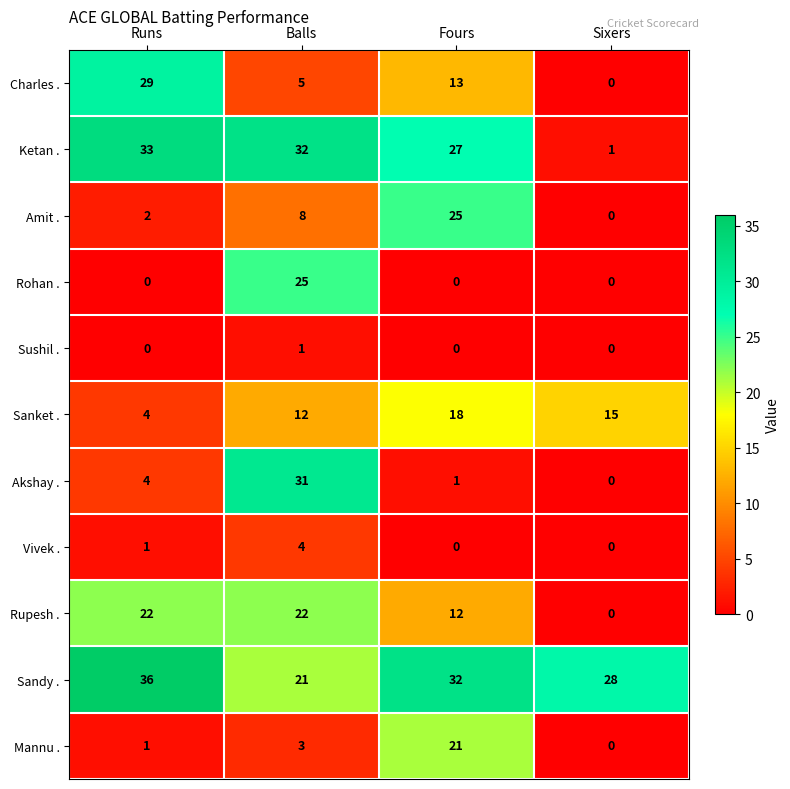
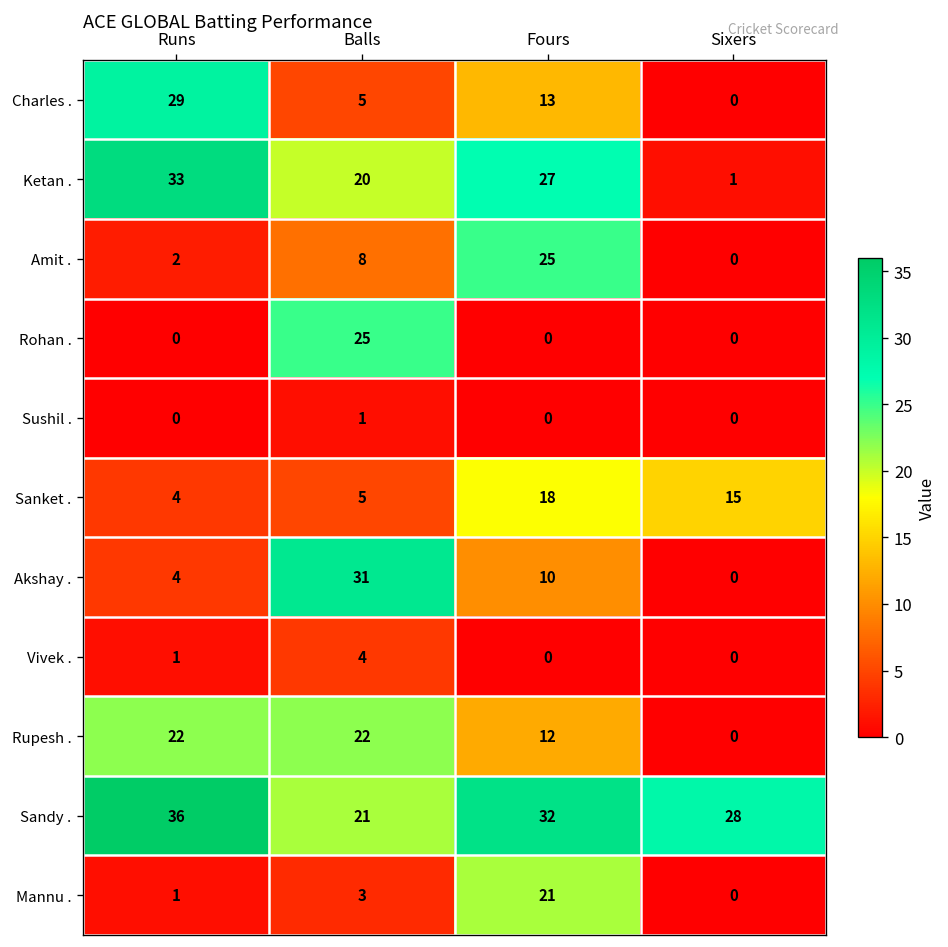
  {
    "Charles .": {
      "Runs": 29,
      "Balls": 5,
      "Fours": 13,
      "Sixers": 0
    },
    "Ketan .": {
      "Runs": 33,
-     "Balls": 32,
+     "Balls": 20,
      "Fours": 27,
      "Sixers": 1
    },
    "Amit .": {
      "Runs": 2,
      "Balls": 8,
      "Fours": 25,
      "Sixers": 0
    },
    "Rohan .": {
      "Runs": 0,
      "Balls": 25,
      "Fours": 0,
      "Sixers": 0
    },
    "Sushil .": {
      "Runs": 0,
      "Balls": 1,
      "Fours": 0,
      "Sixers": 0
    },
    "Sanket .": {
      "Runs": 4,
-     "Balls": 12,
+     "Balls": 5,
      "Fours": 18,
      "Sixers": 15
    },
    "Akshay .": {
      "Runs": 4,
      "Balls": 31,
-     "Fours": 1,
+     "Fours": 10,
      "Sixers": 0
    },
    "Vivek .": {
      "Runs": 1,
      "Balls": 4,
      "Fours": 0,
      "Sixers": 0
    },
    "Rupesh .": {
      "Runs": 22,
      "Balls": 22,
      "Fours": 12,
      "Sixers": 0
    },
    "Sandy .": {
      "Runs": 36,
      "Balls": 21,
      "Fours": 32,
      "Sixers": 28
    },
    "Mannu .": {
      "Runs": 1,
      "Balls": 3,
      "Fours": 21,
      "Sixers": 0
    }
  }
